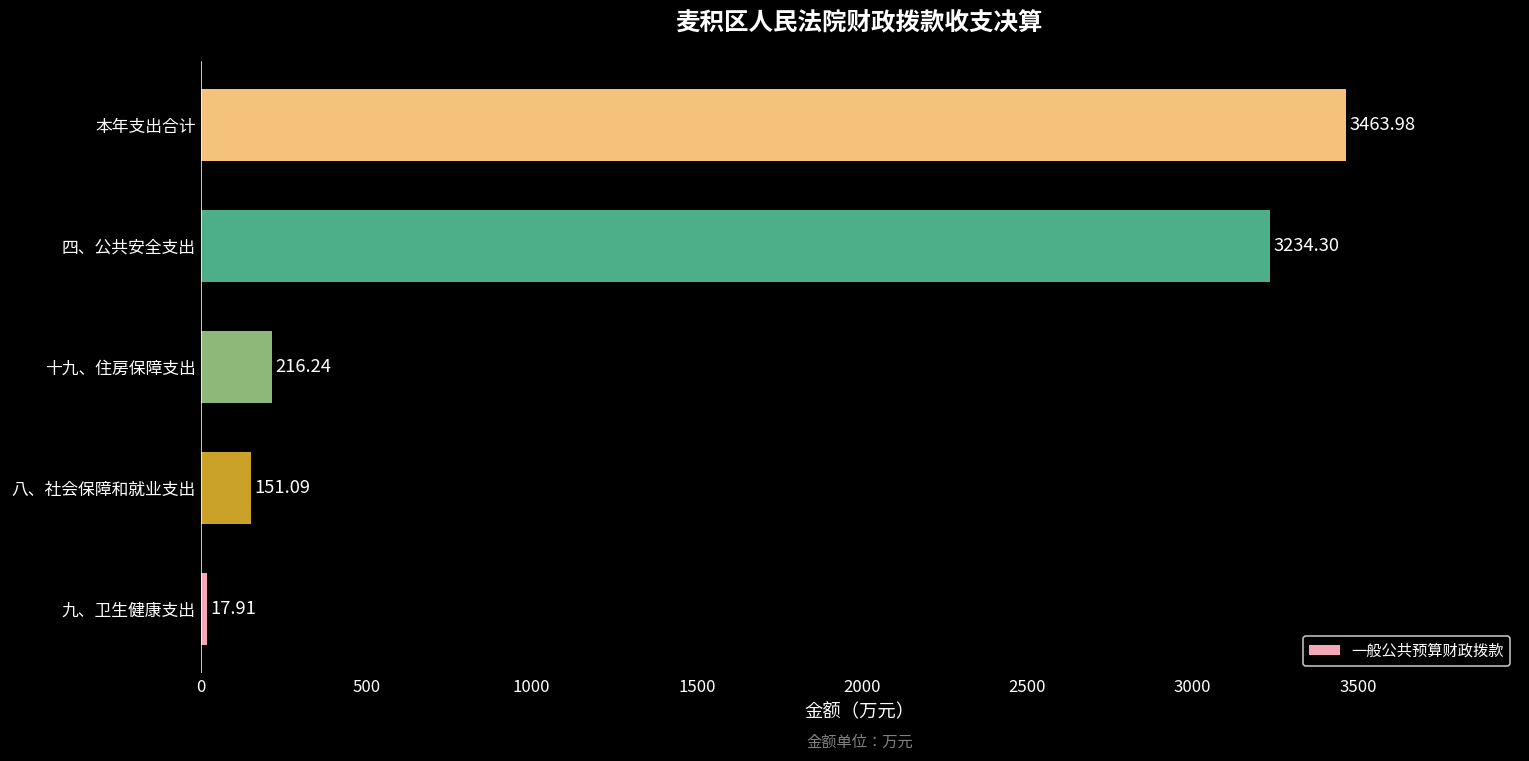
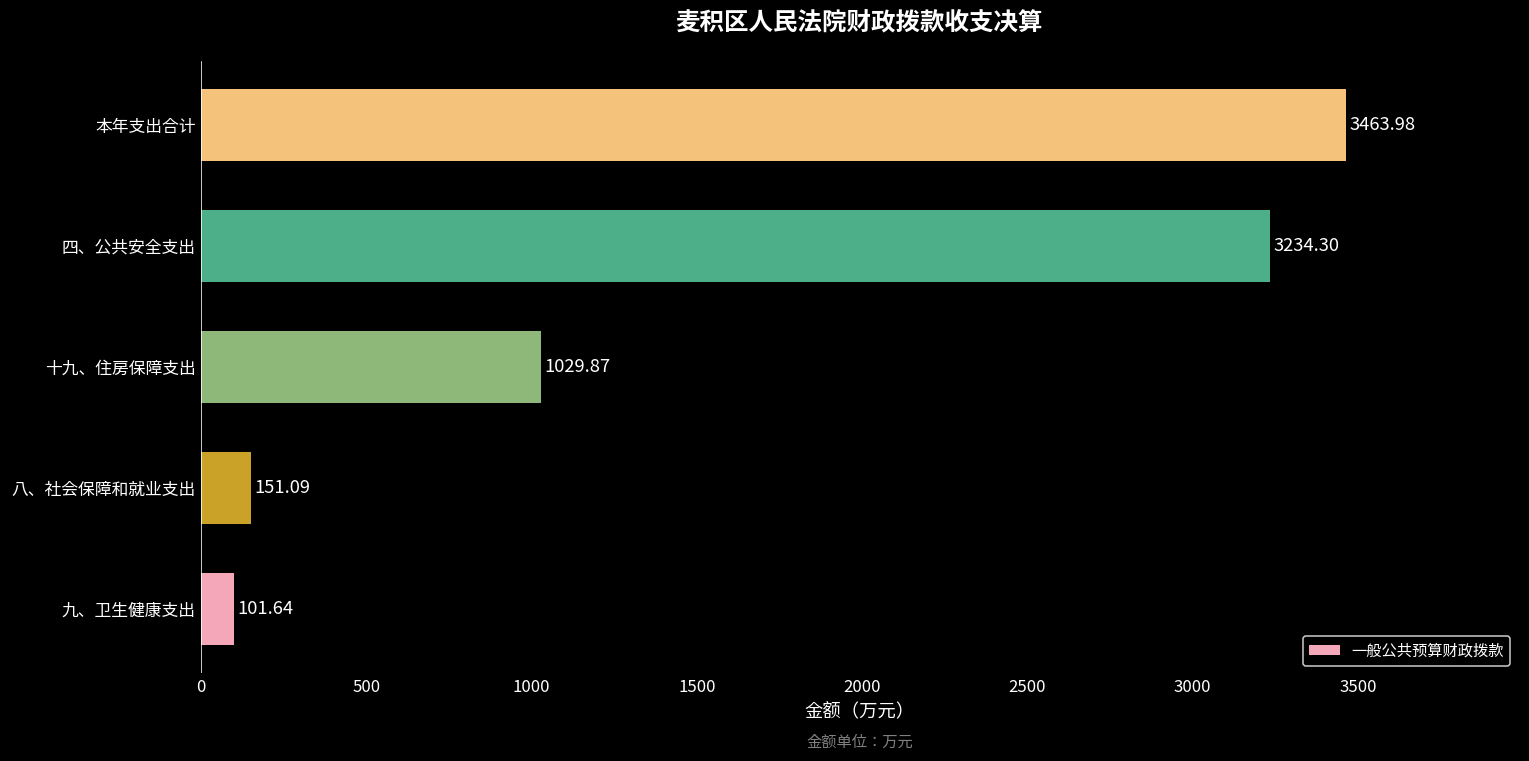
  {
    "本年支出合计": 3463.98,
    "四、公共安全支出": 3234.30,
-   "十九、住房保障支出": 216.24,
+   "十九、住房保障支出": 1029.87,
    "八、社会保障和就业支出": 151.09,
-   "九、卫生健康支出": 17.91
+   "九、卫生健康支出": 101.64
  }
